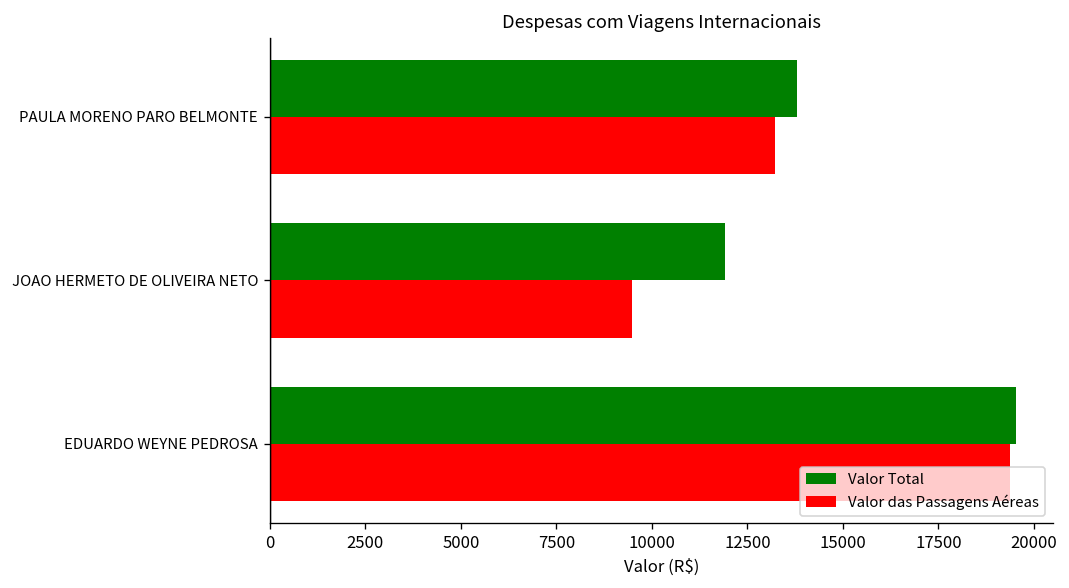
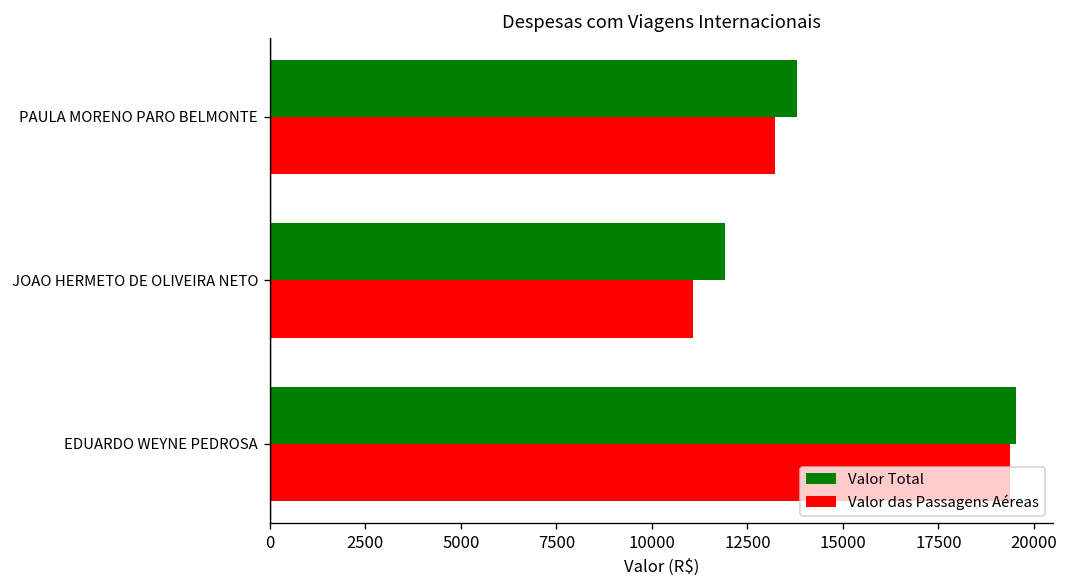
  {
    "Valor Total": {
      "PAULA MORENO PARO BELMONTE": 13800,
      "JOAO HERMETO DE OLIVEIRA NETO": 11900,
      "EDUARDO WEYNE PEDROSA": 19500
    },
    "Valor das Passagens Aéreas": {
      "PAULA MORENO PARO BELMONTE": 13200,
-     "JOAO HERMETO DE OLIVEIRA NETO": 9500
+     "JOAO HERMETO DE OLIVEIRA NETO": 11100
    }
  }
